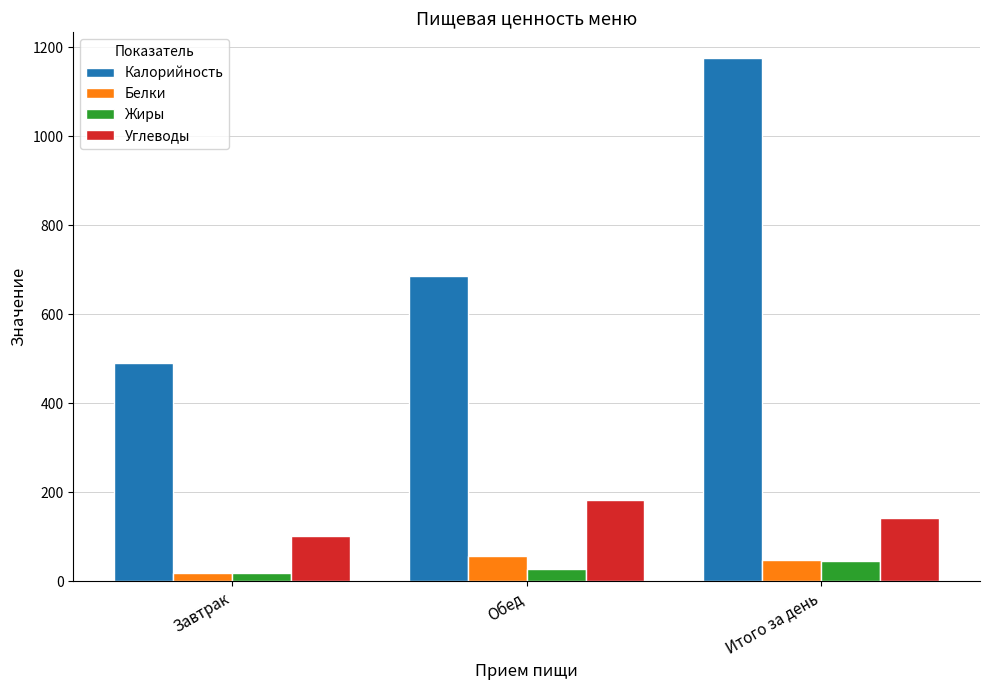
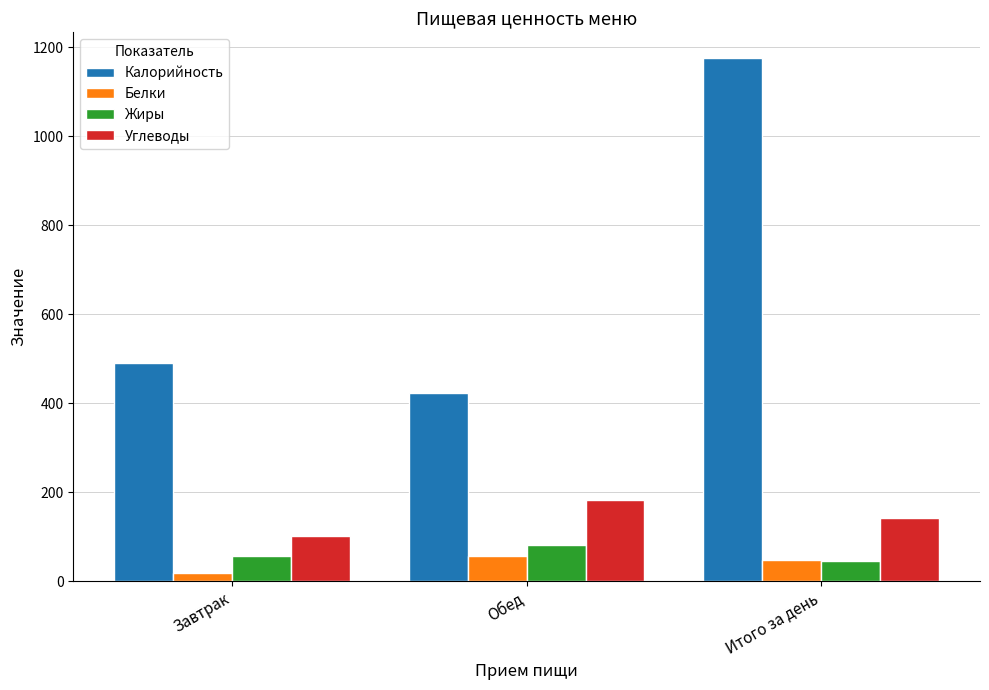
  {
    "Калорийность": {
      "Завтрак": 490,
-     "Обед": 690,
+     "Обед": 420,
      "Итого за день": 1170
    },
    "Белки": {
      "Завтрак": 20,
      "Обед": 60,
      "Итого за день": 50
    },
    "Жиры": {
-     "Завтрак": 20,
-     "Обед": 30,
+     "Завтрак": 60,
+     "Обед": 80,
      "Итого за день": 50
    },
    "Углеводы": {
      "Завтрак": 100,
      "Обед": 180,
      "Итого за день": 140
    }
  }
